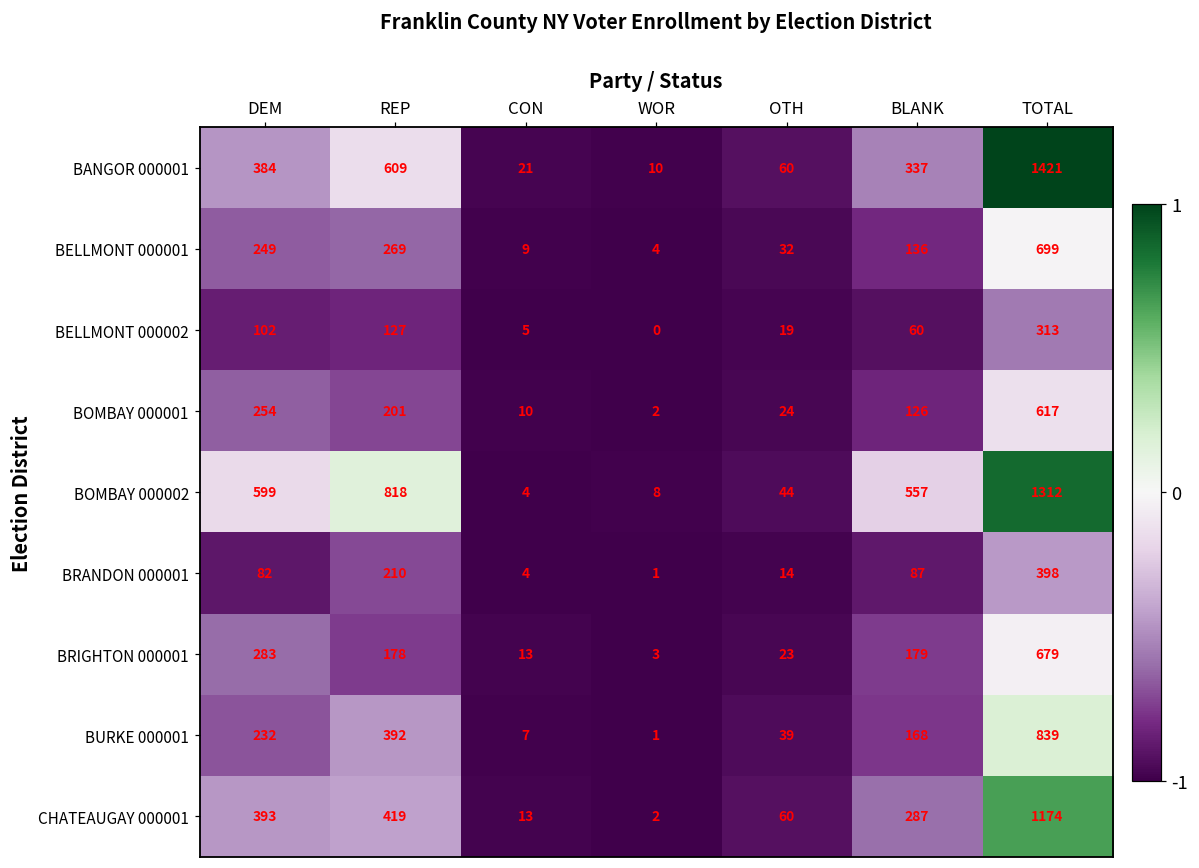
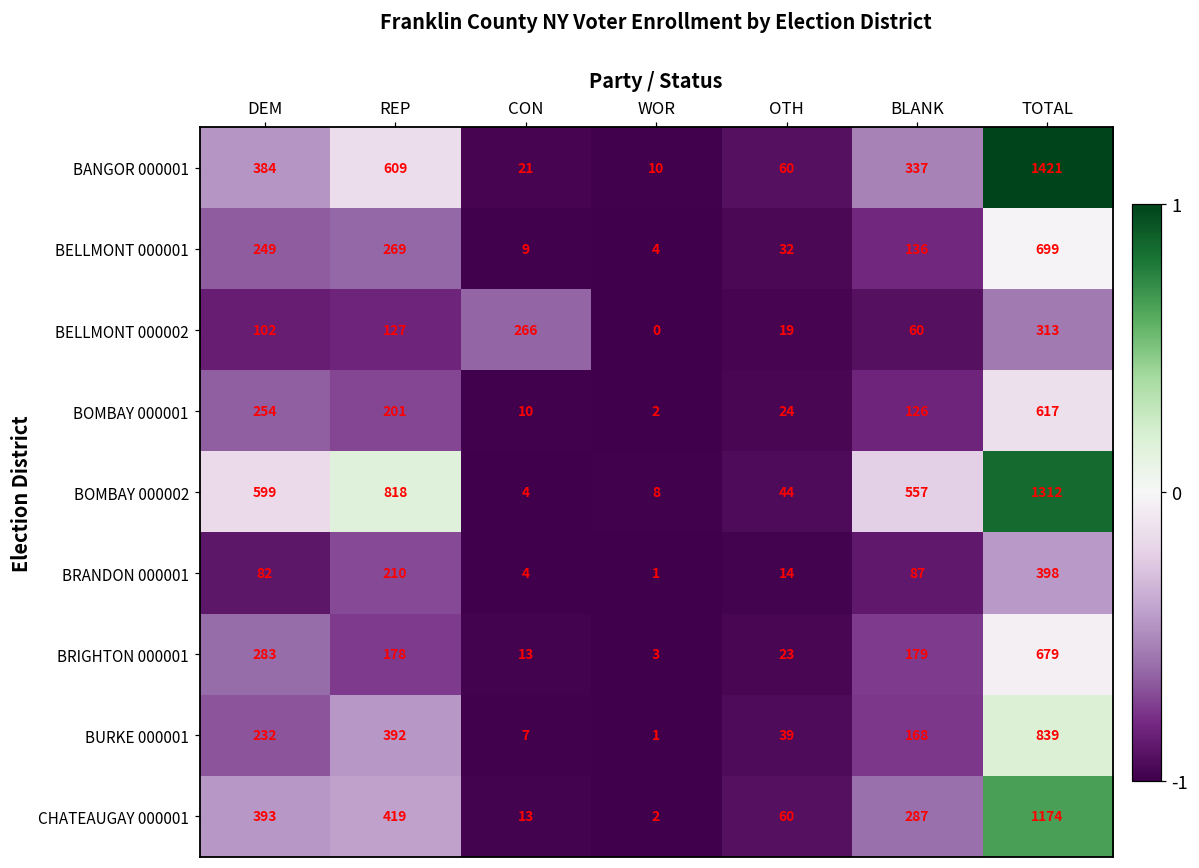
  {
    "BANGOR 000001": {
      "DEM": 384,
      "REP": 609,
      "CON": 21,
      "WOR": 10,
      "OTH": 60,
      "BLANK": 337,
      "TOTAL": 1421
    },
    "BELLMONT 000001": {
      "DEM": 249,
      "REP": 269,
      "CON": 9,
      "WOR": 4,
      "OTH": 32,
      "BLANK": 136,
      "TOTAL": 699
    },
    "BELLMONT 000002": {
      "DEM": 102,
      "REP": 127,
-     "CON": 5,
+     "CON": 266,
      "WOR": 0,
      "OTH": 19,
      "BLANK": 60,
      "TOTAL": 313
    },
    "BOMBAY 000001": {
      "DEM": 254,
      "REP": 201,
      "CON": 10,
      "WOR": 2,
      "OTH": 24,
      "BLANK": 126,
      "TOTAL": 617
    },
    "BOMBAY 000002": {
      "DEM": 599,
      "REP": 818,
      "CON": 4,
      "WOR": 8,
      "OTH": 44,
      "BLANK": 557,
      "TOTAL": 1312
    },
    "BRANDON 000001": {
      "DEM": 82,
      "REP": 210,
      "CON": 4,
      "WOR": 1,
      "OTH": 14,
      "BLANK": 87,
      "TOTAL": 398
    },
    "BRIGHTON 000001": {
      "DEM": 283,
      "REP": 178,
      "CON": 13,
      "WOR": 3,
      "OTH": 23,
      "BLANK": 179,
      "TOTAL": 679
    },
    "BURKE 000001": {
      "DEM": 232,
      "REP": 392,
      "CON": 7,
      "WOR": 1,
      "OTH": 39,
      "BLANK": 168,
      "TOTAL": 839
    },
    "CHATEAUGAY 000001": {
      "DEM": 393,
      "REP": 419,
      "CON": 13,
      "WOR": 2,
      "OTH": 60,
      "BLANK": 287,
      "TOTAL": 1174
    }
  }
